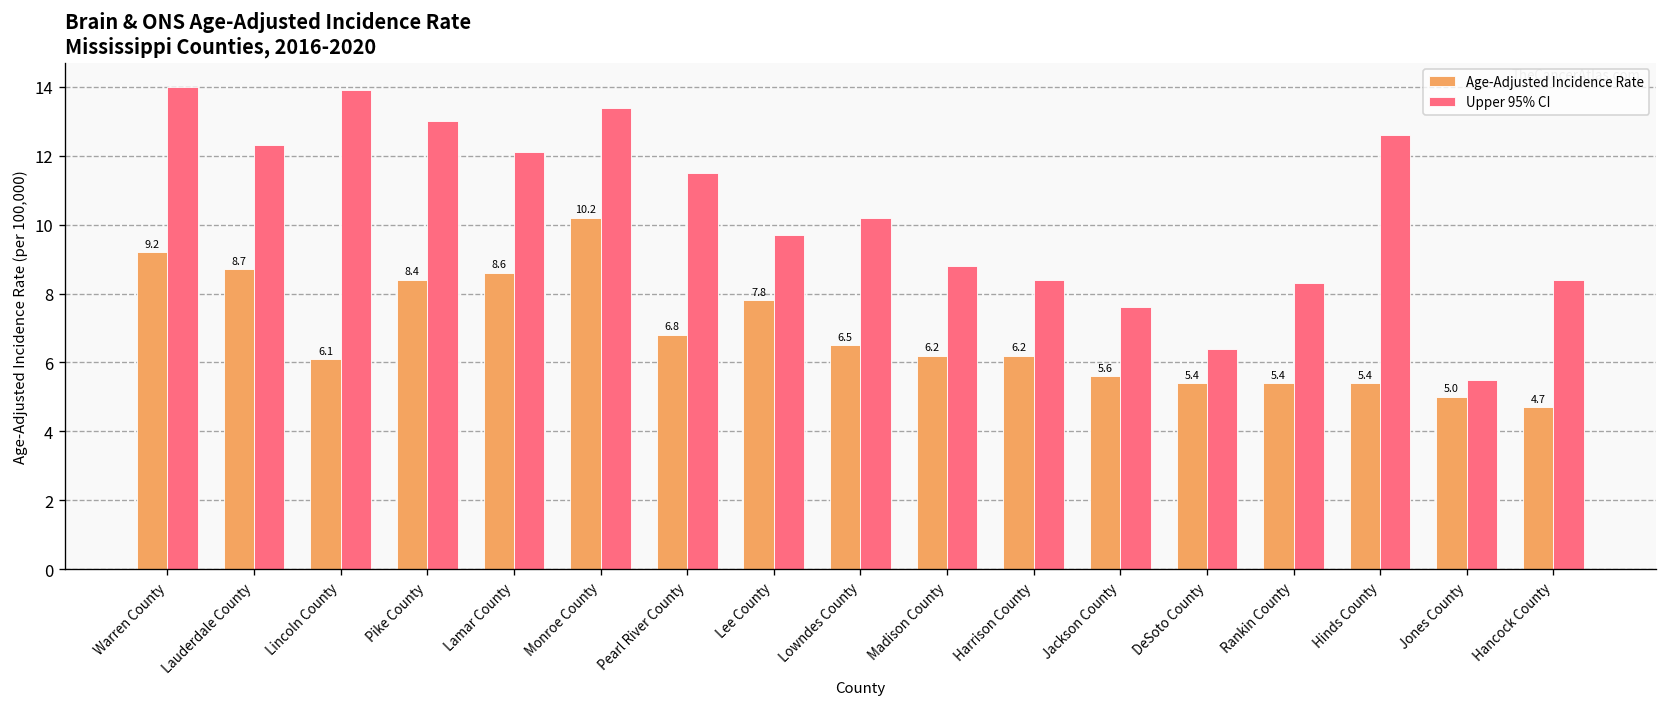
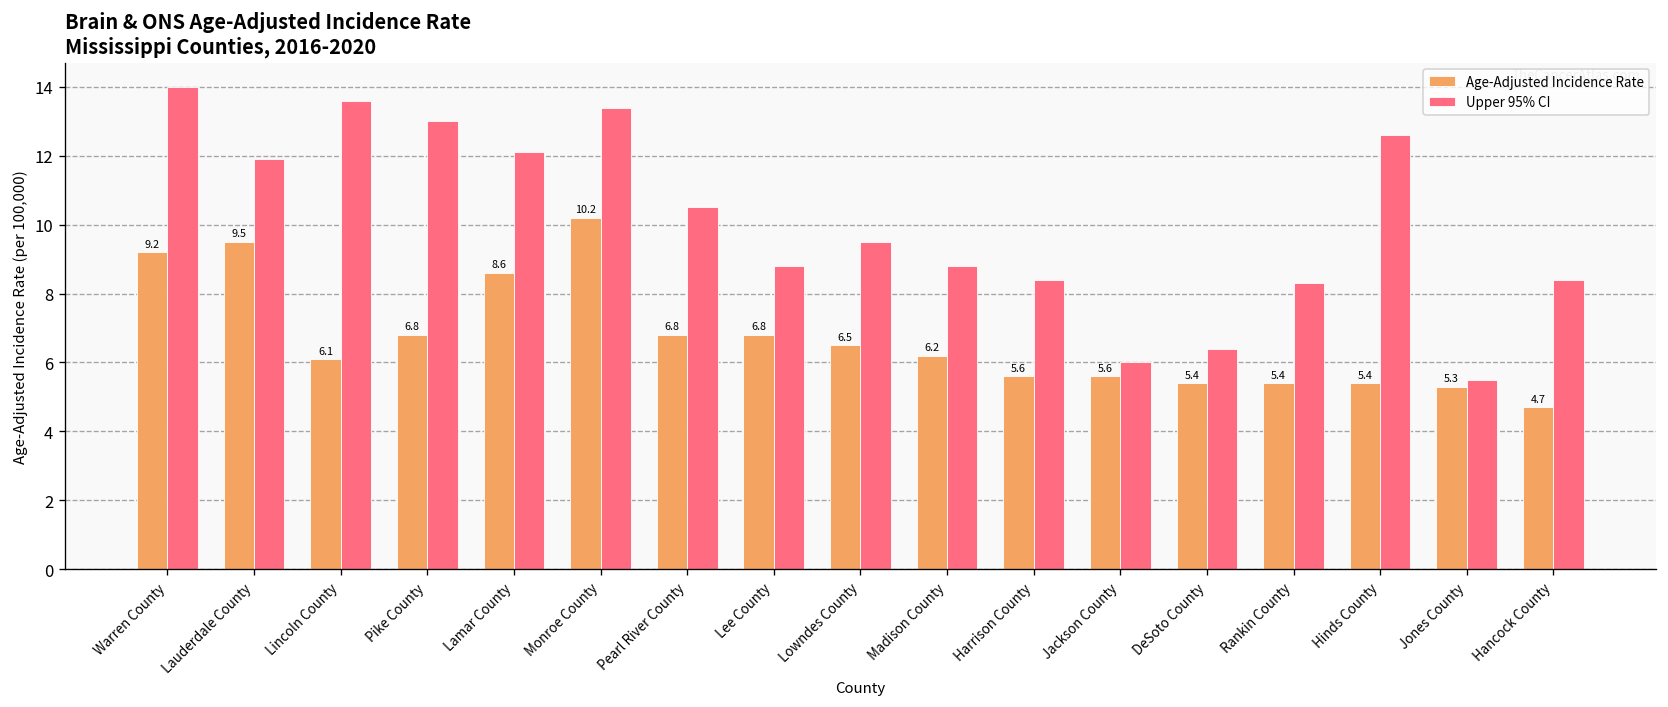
  {
    "Age-Adjusted Incidence Rate": {
      "Warren County": 9.2,
-     "Lauderdale County": 8.7,
+     "Lauderdale County": 9.5,
      "Lincoln County": 6.1,
-     "Pike County": 8.4,
+     "Pike County": 6.8,
      "Lamar County": 8.6,
      "Monroe County": 10.2,
      "Pearl River County": 6.8,
-     "Lee County": 7.8,
+     "Lee County": 6.8,
      "Lowndes County": 6.5,
      "Madison County": 6.2,
-     "Harrison County": 6.2,
+     "Harrison County": 5.6,
      "Jackson County": 5.6,
      "DeSoto County": 5.4,
      "Rankin County": 5.4,
      "Hinds County": 5.4,
-     "Jones County": 5.0,
+     "Jones County": 5.3,
      "Hancock County": 4.7
    },
    "Upper 95% CI": {
      "Warren County": 14.0,
-     "Lauderdale County": 12.3,
-     "Lincoln County": 13.9,
+     "Lauderdale County": 11.9,
+     "Lincoln County": 13.6,
      "Pike County": 13.0,
      "Lamar County": 12.1,
      "Monroe County": 13.4,
-     "Pearl River County": 11.5,
-     "Lee County": 9.7,
-     "Lowndes County": 10.2,
+     "Pearl River County": 10.5,
+     "Lee County": 8.8,
+     "Lowndes County": 9.5,
      "Madison County": 8.8,
      "Harrison County": 8.4,
-     "Jackson County": 7.6,
+     "Jackson County": 6.0,
      "DeSoto County": 6.4,
      "Rankin County": 8.3,
      "Hinds County": 12.6,
      "Jones County": 5.5,
      "Hancock County": 8.4
    }
  }
